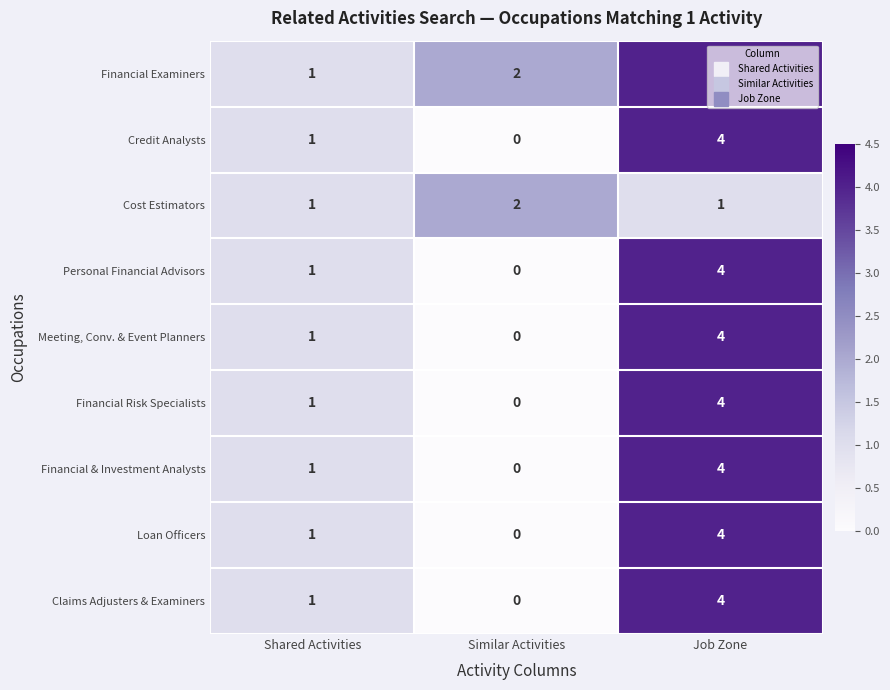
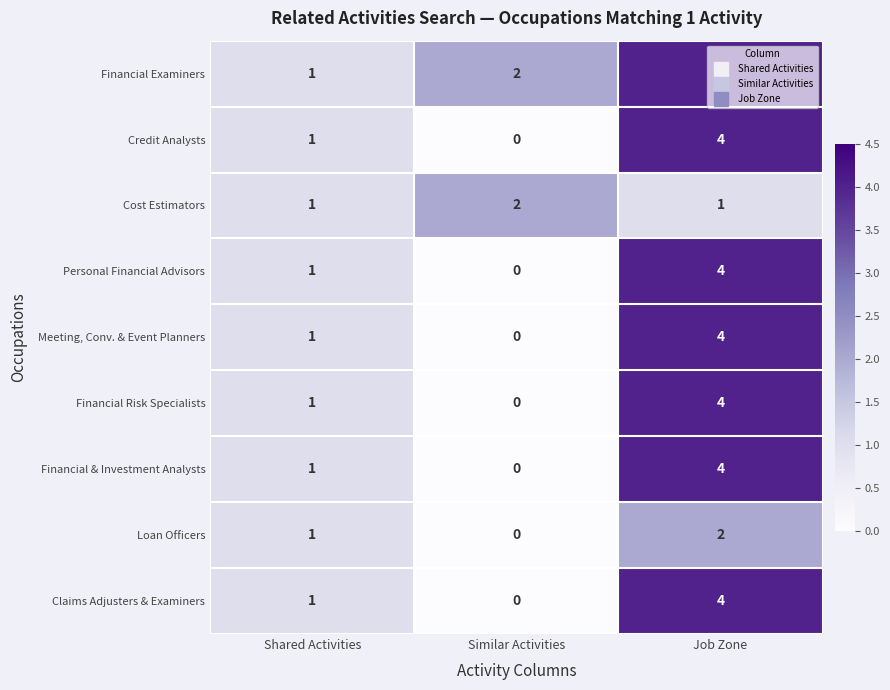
  {
    "Financial Examiners": {
      "Shared Activities": 1,
      "Similar Activities": 2
    },
    "Credit Analysts": {
      "Shared Activities": 1,
      "Similar Activities": 0,
      "Job Zone": 4
    },
    "Cost Estimators": {
      "Shared Activities": 1,
      "Similar Activities": 2,
      "Job Zone": 1
    },
    "Personal Financial Advisors": {
      "Shared Activities": 1,
      "Similar Activities": 0,
      "Job Zone": 4
    },
    "Meeting, Conv. & Event Planners": {
      "Shared Activities": 1,
      "Similar Activities": 0,
      "Job Zone": 4
    },
    "Financial Risk Specialists": {
      "Shared Activities": 1,
      "Similar Activities": 0,
      "Job Zone": 4
    },
    "Financial & Investment Analysts": {
      "Shared Activities": 1,
      "Similar Activities": 0,
      "Job Zone": 4
    },
    "Loan Officers": {
      "Shared Activities": 1,
      "Similar Activities": 0,
-     "Job Zone": 4
+     "Job Zone": 2
    },
    "Claims Adjusters & Examiners": {
      "Shared Activities": 1,
      "Similar Activities": 0,
      "Job Zone": 4
    }
  }
